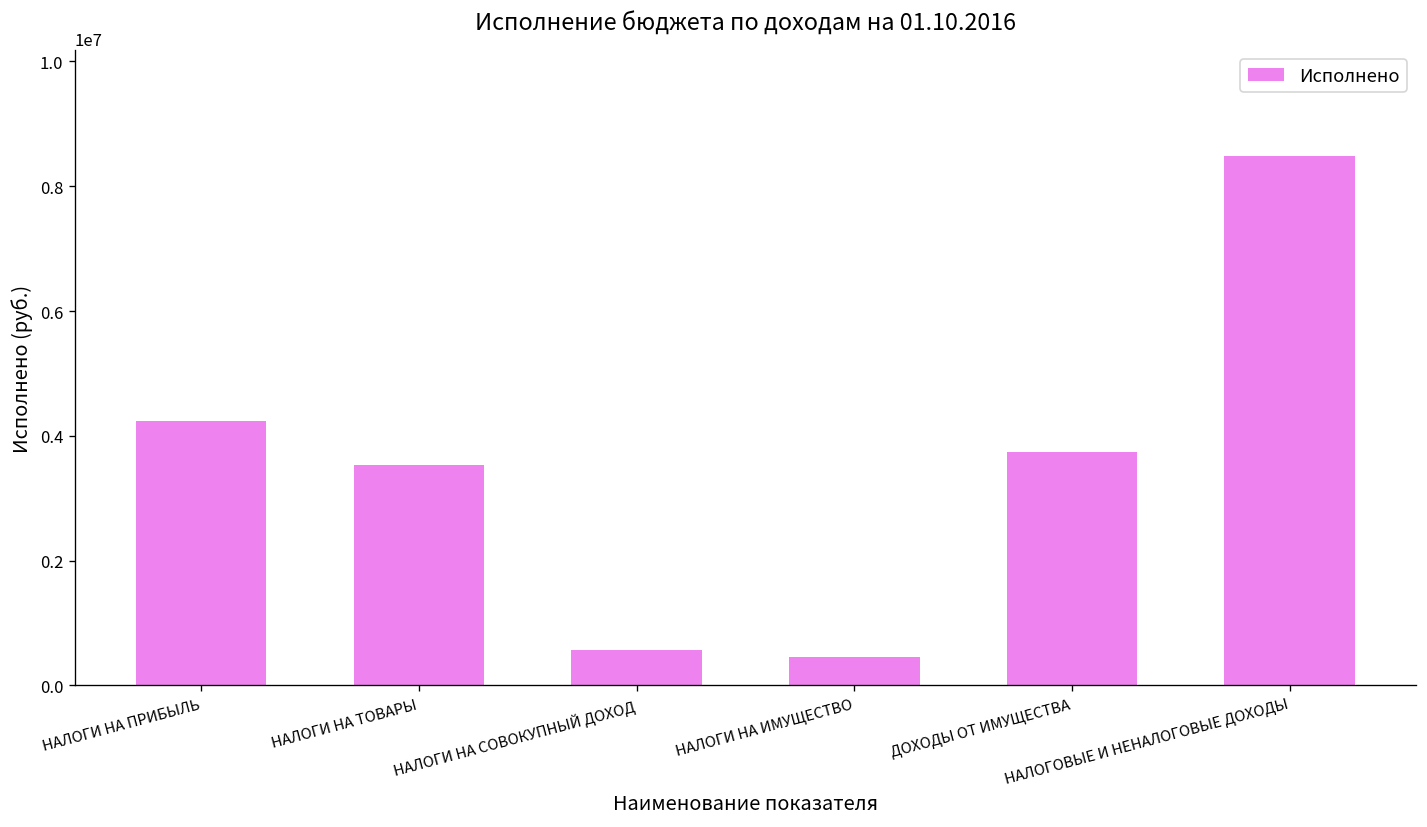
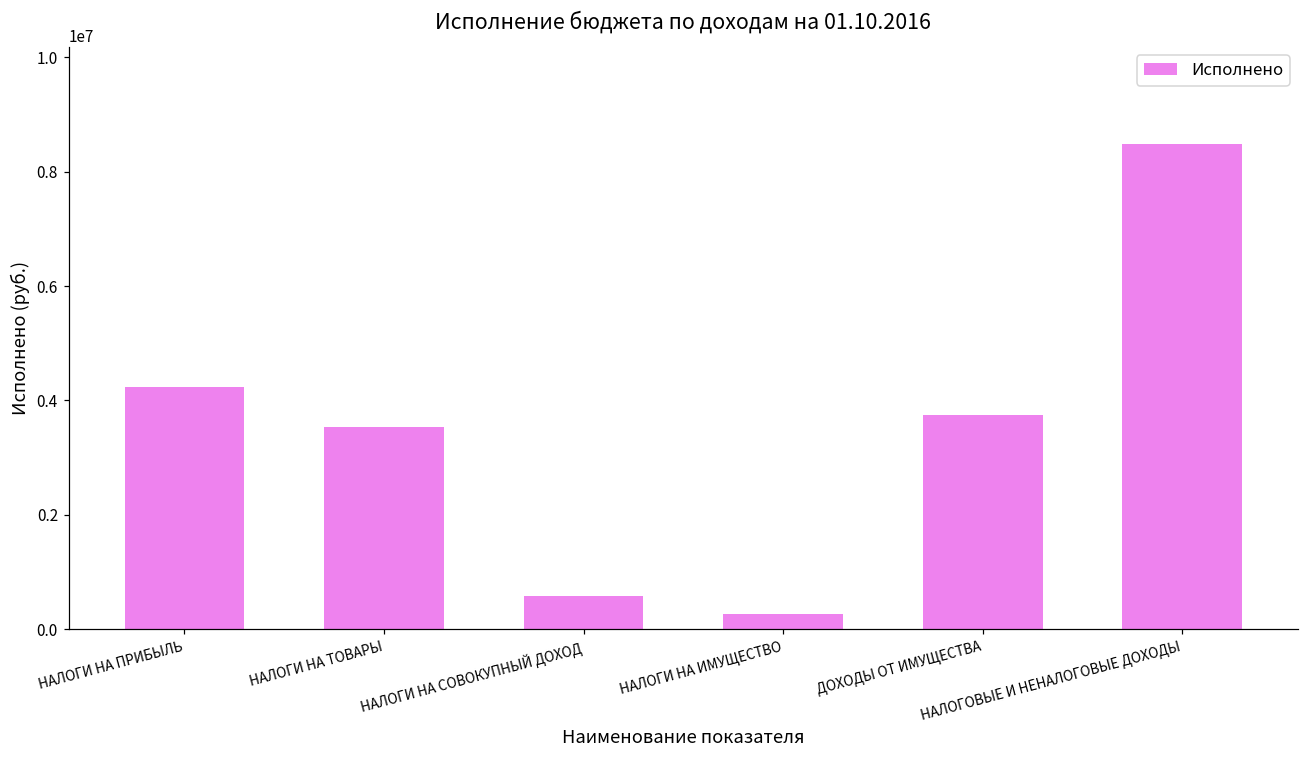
  {
    "НАЛОГИ НА ПРИБЫЛЬ": 4200000,
    "НАЛОГИ НА ТОВАРЫ": 3500000,
    "НАЛОГИ НА СОВОКУПНЫЙ ДОХОД": 600000,
-   "НАЛОГИ НА ИМУЩЕСТВО": 500000,
+   "НАЛОГИ НА ИМУЩЕСТВО": 300000,
    "ДОХОДЫ ОТ ИМУЩЕСТВА": 3700000,
    "НАЛОГОВЫЕ И НЕНАЛОГОВЫЕ ДОХОДЫ": 8500000
  }
